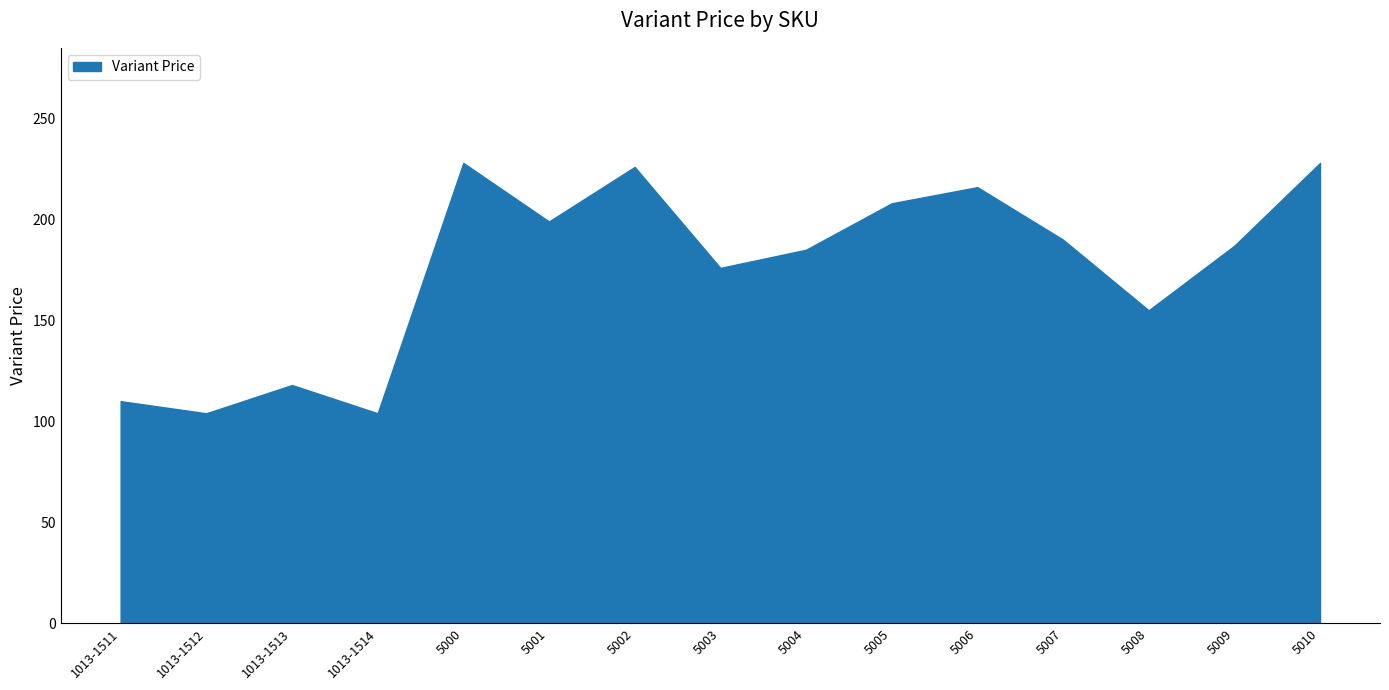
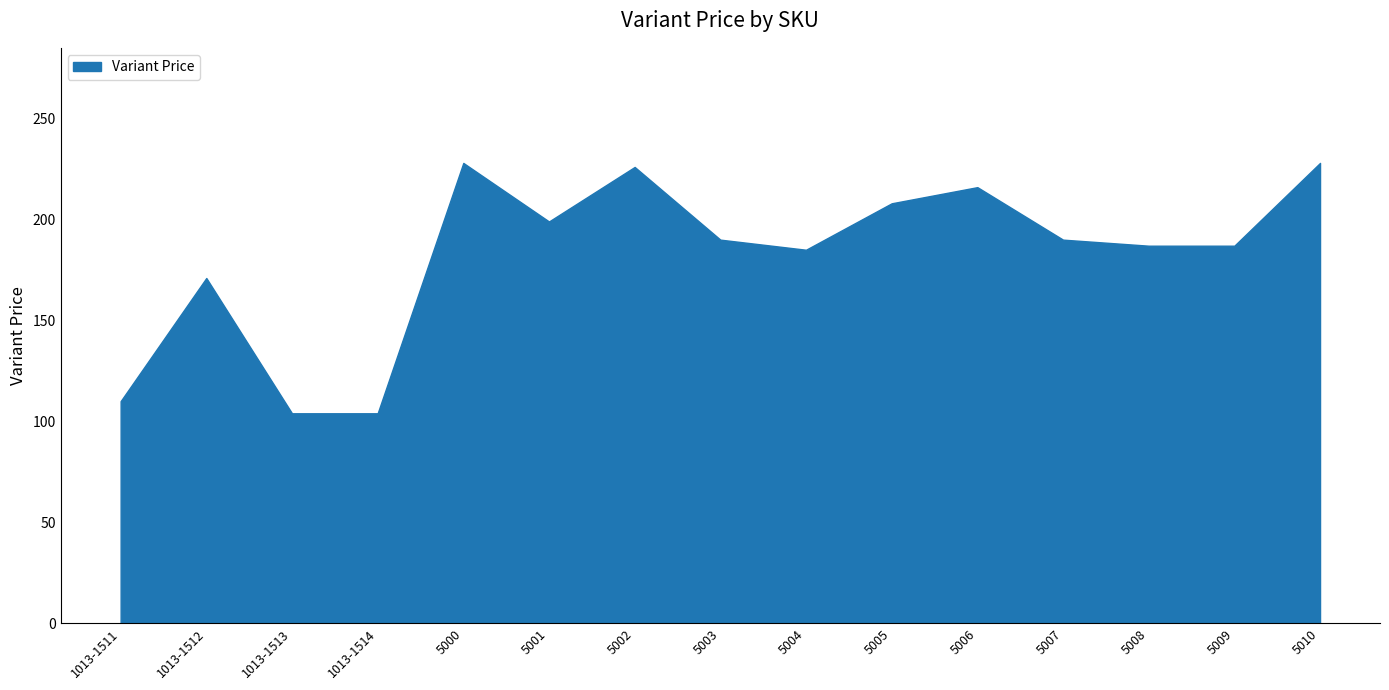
  {
    "1013-1511": 110,
-   "1013-1512": 104,
-   "1013-1513": 118,
+   "1013-1512": 171,
+   "1013-1513": 104,
    "1013-1514": 104,
    "5000": 228,
    "5001": 199,
    "5002": 226,
-   "5003": 176,
+   "5003": 190,
    "5004": 185,
    "5005": 208,
    "5006": 216,
    "5007": 190,
-   "5008": 155,
+   "5008": 187,
    "5009": 187,
    "5010": 228
  }
